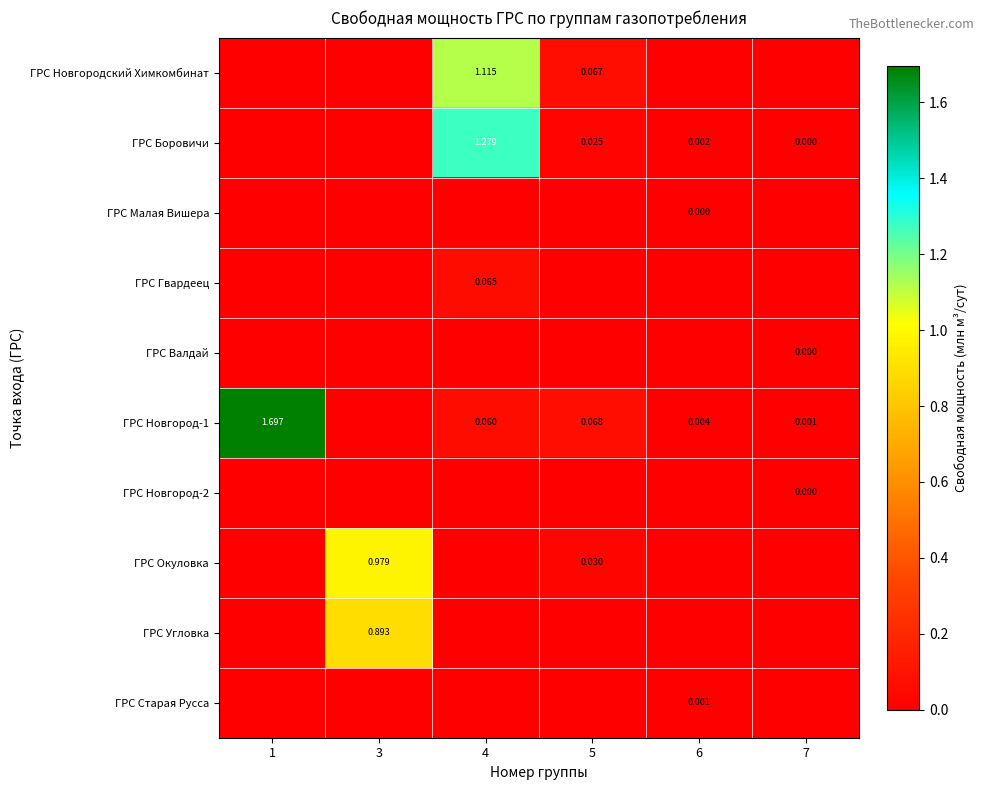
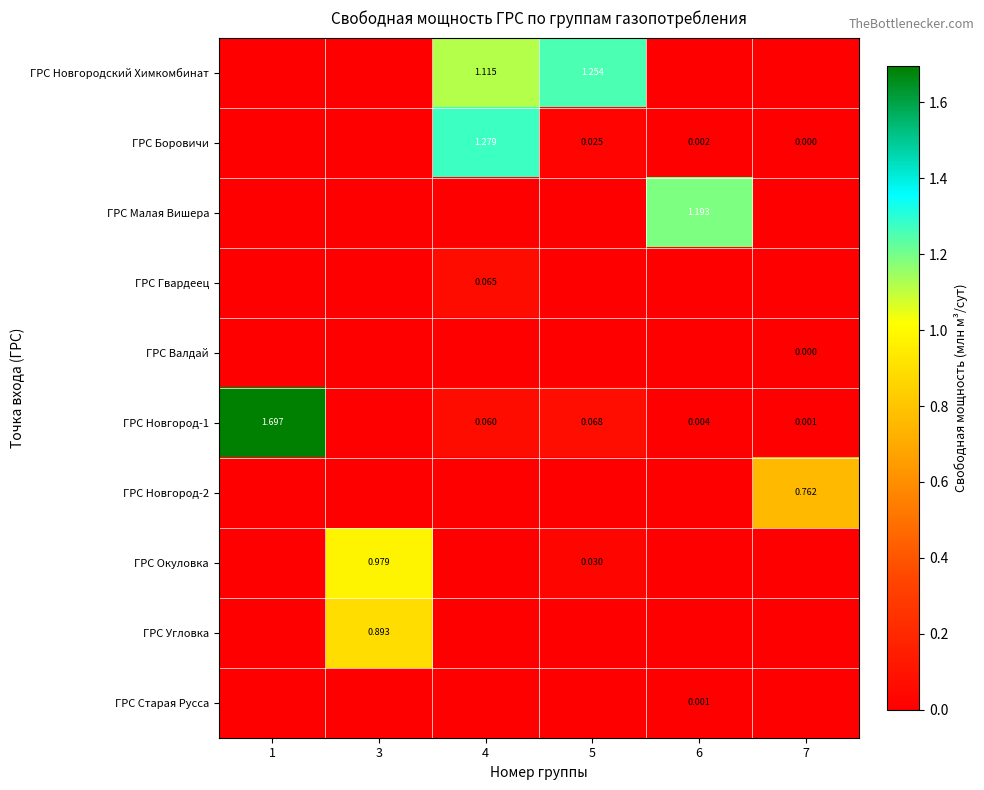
  {
    "ГРС Новгородский Химкомбинат": {
      "4": 1.115,
-     "5": 0.067
+     "5": 1.254
    },
    "ГРС Боровичи": {
      "4": 1.279,
      "5": 0.025,
      "6": 0.002,
      "7": 0.000
    },
    "ГРС Малая Вишера": {
-     "6": 0.000
+     "6": 1.193
    },
    "ГРС Гвардеец": {
      "4": 0.065
    },
    "ГРС Валдай": {
      "7": 0.000
    },
    "ГРС Новгород-1": {
      "1": 1.697,
      "4": 0.060,
      "5": 0.068,
      "6": 0.004,
      "7": 0.001
    },
    "ГРС Новгород-2": {
-     "7": 0.000
+     "7": 0.762
    },
    "ГРС Окуловка": {
      "3": 0.979,
      "5": 0.030
    },
    "ГРС Угловка": {
      "3": 0.893
    },
    "ГРС Старая Русса": {
      "6": 0.001
    }
  }
